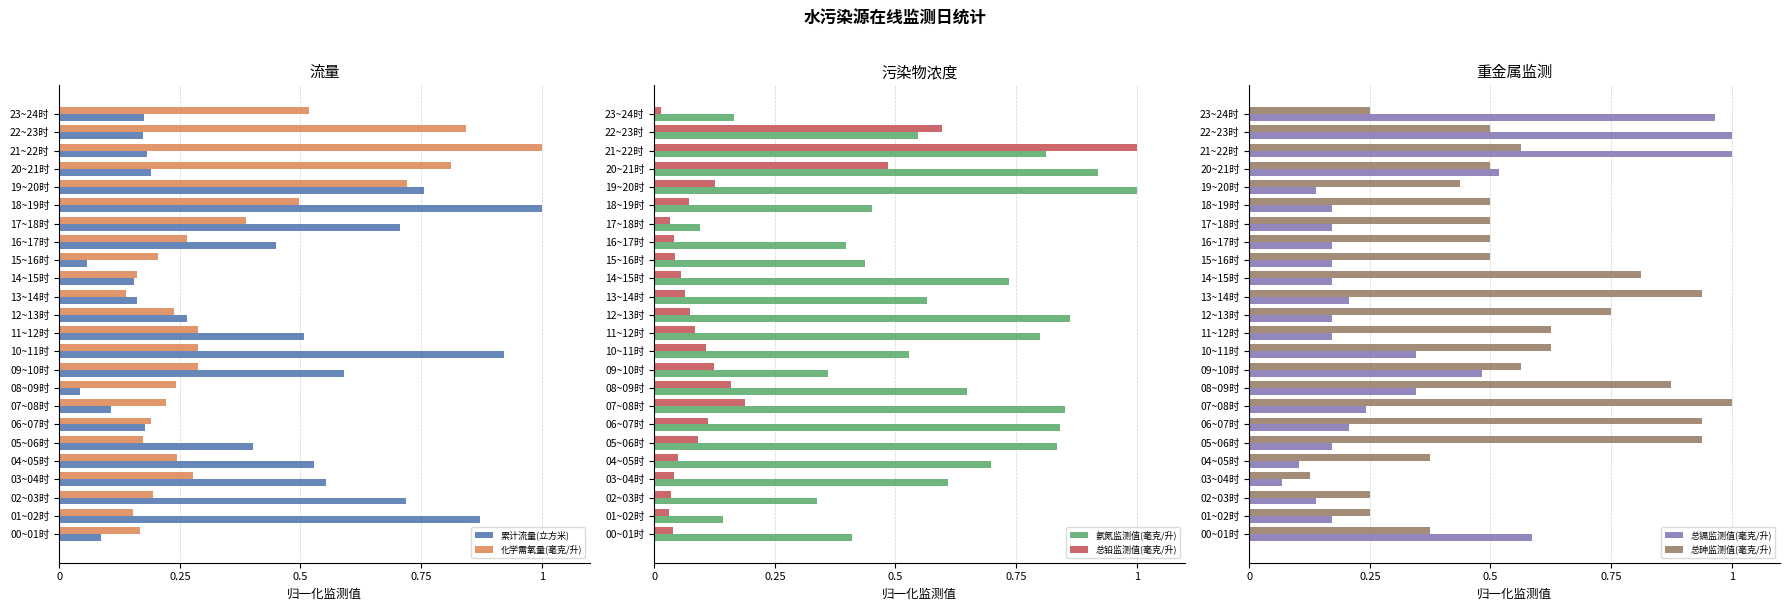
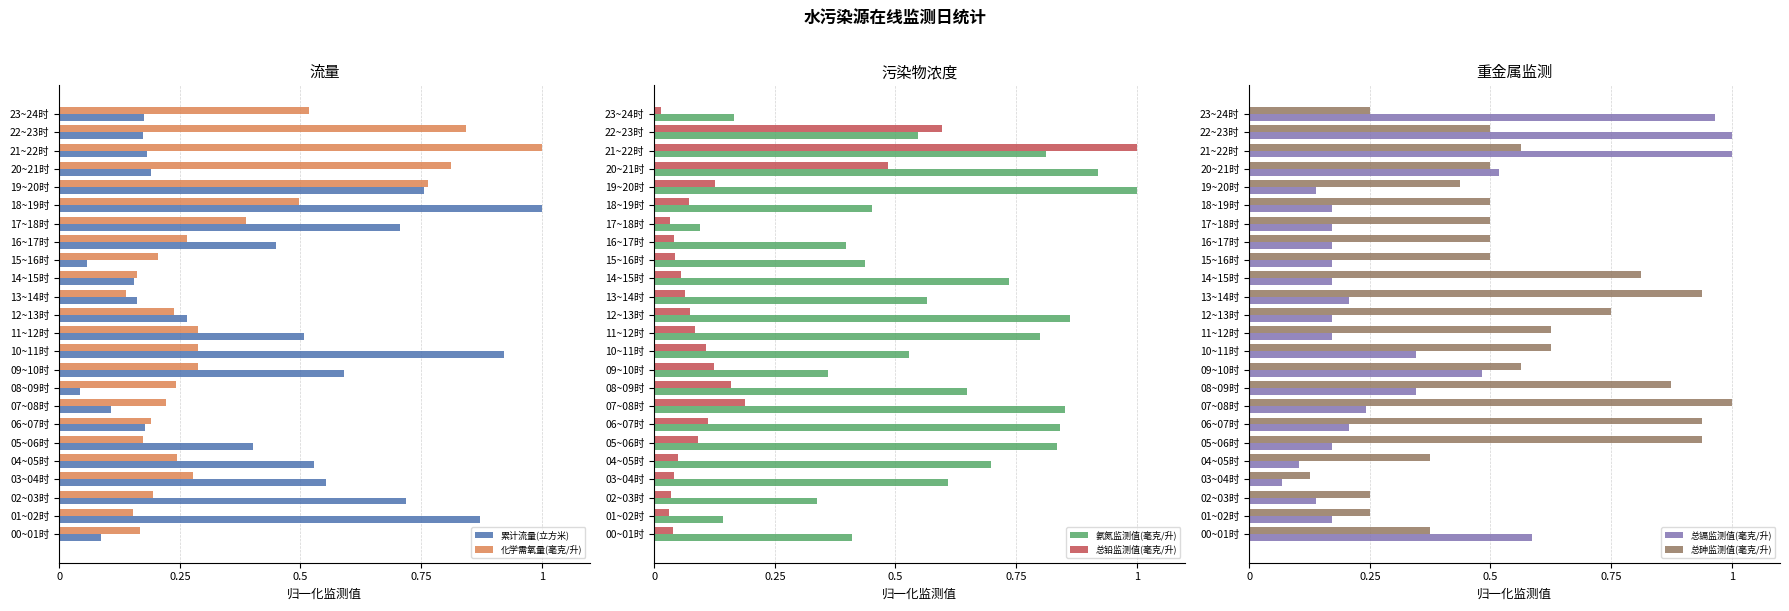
  {
    "流量": {
      "累计流量(立方米)": {
        "23~24时": 0.18,
        "22~23时": 0.17,
        "21~22时": 0.18,
        "20~21时": 0.19,
        "19~20时": 0.76,
        "18~19时": 1.00,
        "17~18时": 0.71,
        "16~17时": 0.45,
        "15~16时": 0.06,
        "14~15时": 0.16,
        "13~14时": 0.16,
        "12~13时": 0.27,
        "11~12时": 0.51,
        "10~11时": 0.92,
        "09~10时": 0.59,
        "08~09时": 0.04,
        "07~08时": 0.11,
        "06~07时": 0.18,
        "05~06时": 0.40,
        "04~05时": 0.53,
        "03~04时": 0.55,
        "02~03时": 0.72,
        "01~02时": 0.87,
        "00~01时": 0.09
      },
      "化学需氧量(毫克/升)": {
        "23~24时": 0.52,
        "22~23时": 0.84,
        "21~22时": 1.00,
        "20~21时": 0.81,
-       "19~20时": 0.72,
+       "19~20时": 0.76,
        "18~19时": 0.50,
        "17~18时": 0.39,
        "16~17时": 0.26,
        "15~16时": 0.20,
        "14~15时": 0.16,
        "13~14时": 0.14,
        "12~13时": 0.24,
        "11~12时": 0.29,
        "10~11时": 0.29,
        "09~10时": 0.29,
        "08~09时": 0.24,
        "07~08时": 0.22,
        "06~07时": 0.19,
        "05~06时": 0.17,
        "04~05时": 0.24,
        "03~04时": 0.28,
        "02~03时": 0.19,
        "01~02时": 0.15,
        "00~01时": 0.17
      }
    },
    "污染物浓度": {
      "氨氮监测值(毫克/升)": {
        "23~24时": 0.17,
        "22~23时": 0.55,
        "21~22时": 0.81,
        "20~21时": 0.92,
        "19~20时": 1.00,
        "18~19时": 0.45,
        "17~18时": 0.09,
        "16~17时": 0.40,
        "15~16时": 0.44,
        "14~15时": 0.73,
        "13~14时": 0.56,
        "12~13时": 0.86,
        "11~12时": 0.80,
        "10~11时": 0.53,
        "09~10时": 0.36,
        "08~09时": 0.65,
        "07~08时": 0.85,
        "06~07时": 0.84,
        "05~06时": 0.84,
        "04~05时": 0.70,
        "03~04时": 0.61,
        "02~03时": 0.34,
        "01~02时": 0.14,
        "00~01时": 0.41
      },
      "总铅监测值(毫克/升)": {
        "23~24时": 0.01,
        "22~23时": 0.60,
        "21~22时": 1.00,
        "20~21时": 0.48,
        "19~20时": 0.13,
        "18~19时": 0.07,
        "17~18时": 0.03,
        "16~17时": 0.04,
        "15~16时": 0.04,
        "14~15时": 0.05,
        "13~14时": 0.06,
        "12~13时": 0.07,
        "11~12时": 0.08,
        "10~11时": 0.11,
        "09~10时": 0.12,
        "08~09时": 0.16,
        "07~08时": 0.19,
        "06~07时": 0.11,
        "05~06时": 0.09,
        "04~05时": 0.05,
        "03~04时": 0.04,
        "02~03时": 0.04,
        "01~02时": 0.03,
        "00~01时": 0.04
      }
    },
    "重金属监测": {
      "总镉监测值(毫克/升)": {
        "23~24时": 0.97,
        "22~23时": 1.00,
        "21~22时": 1.00,
        "20~21时": 0.52,
        "19~20时": 0.14,
        "18~19时": 0.17,
        "17~18时": 0.17,
        "16~17时": 0.17,
        "15~16时": 0.17,
        "14~15时": 0.17,
        "13~14时": 0.21,
        "12~13时": 0.17,
        "11~12时": 0.17,
        "10~11时": 0.34,
        "09~10时": 0.48,
        "08~09时": 0.34,
        "07~08时": 0.24,
        "06~07时": 0.21,
        "05~06时": 0.17,
        "04~05时": 0.10,
        "03~04时": 0.07,
        "02~03时": 0.14,
        "01~02时": 0.17,
        "00~01时": 0.59
      },
      "总砷监测值(毫克/升)": {
        "23~24时": 0.25,
        "22~23时": 0.50,
        "21~22时": 0.56,
        "20~21时": 0.50,
        "19~20时": 0.44,
        "18~19时": 0.50,
        "17~18时": 0.50,
        "16~17时": 0.50,
        "15~16时": 0.50,
        "14~15时": 0.81,
        "13~14时": 0.94,
        "12~13时": 0.75,
        "11~12时": 0.63,
        "10~11时": 0.63,
        "09~10时": 0.56,
        "08~09时": 0.88,
        "07~08时": 1.00,
        "06~07时": 0.94,
        "05~06时": 0.94,
        "04~05时": 0.38,
        "03~04时": 0.13,
        "02~03时": 0.25,
        "01~02时": 0.25,
        "00~01时": 0.38
      }
    }
  }
